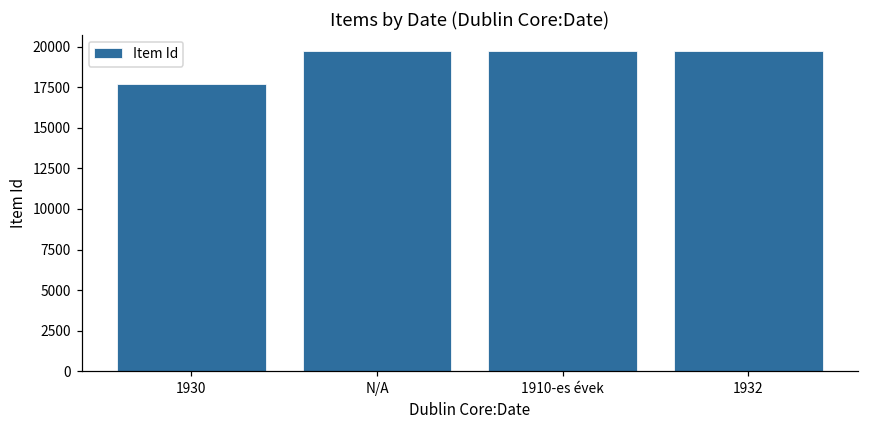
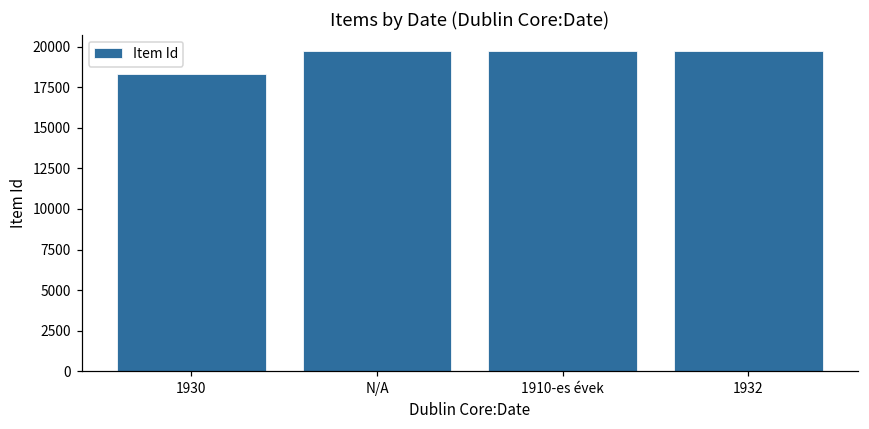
  {
-   "1930": 17700,
+   "1930": 18300,
    "N/A": 19700,
    "1910-es évek": 19700,
    "1932": 19700
  }
